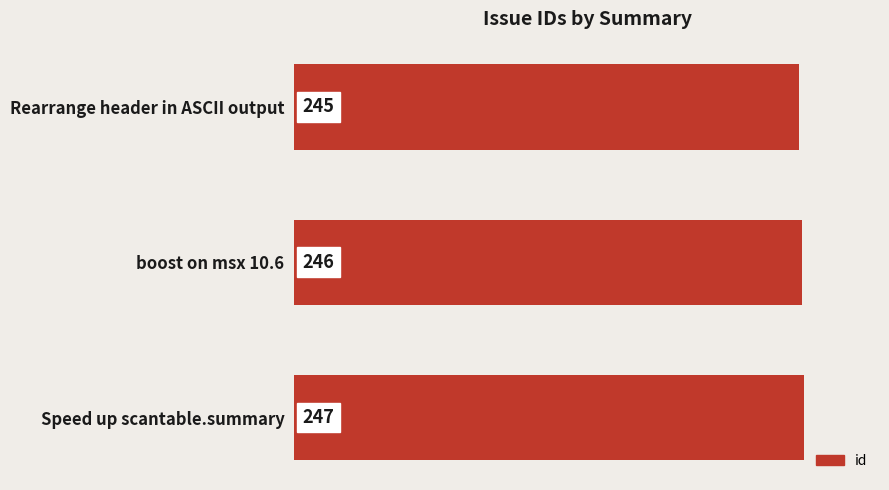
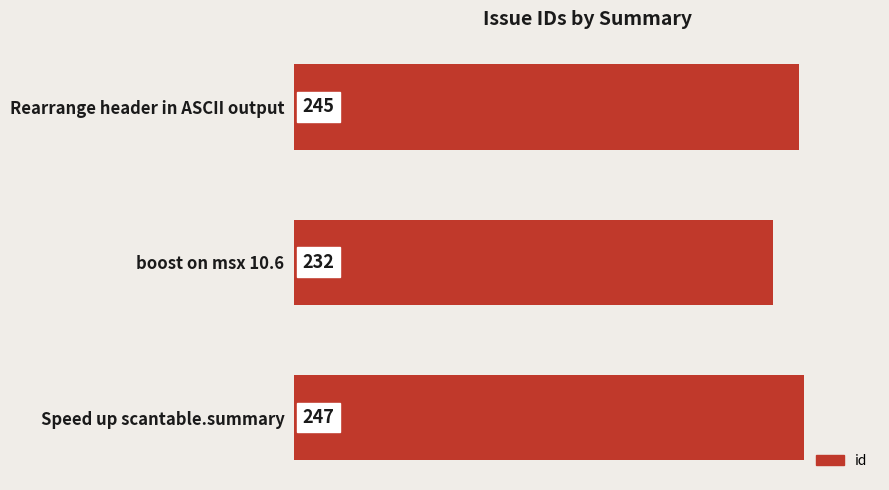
  {
-   "boost on msx 10.6": 246
+   "boost on msx 10.6": 232
  }
